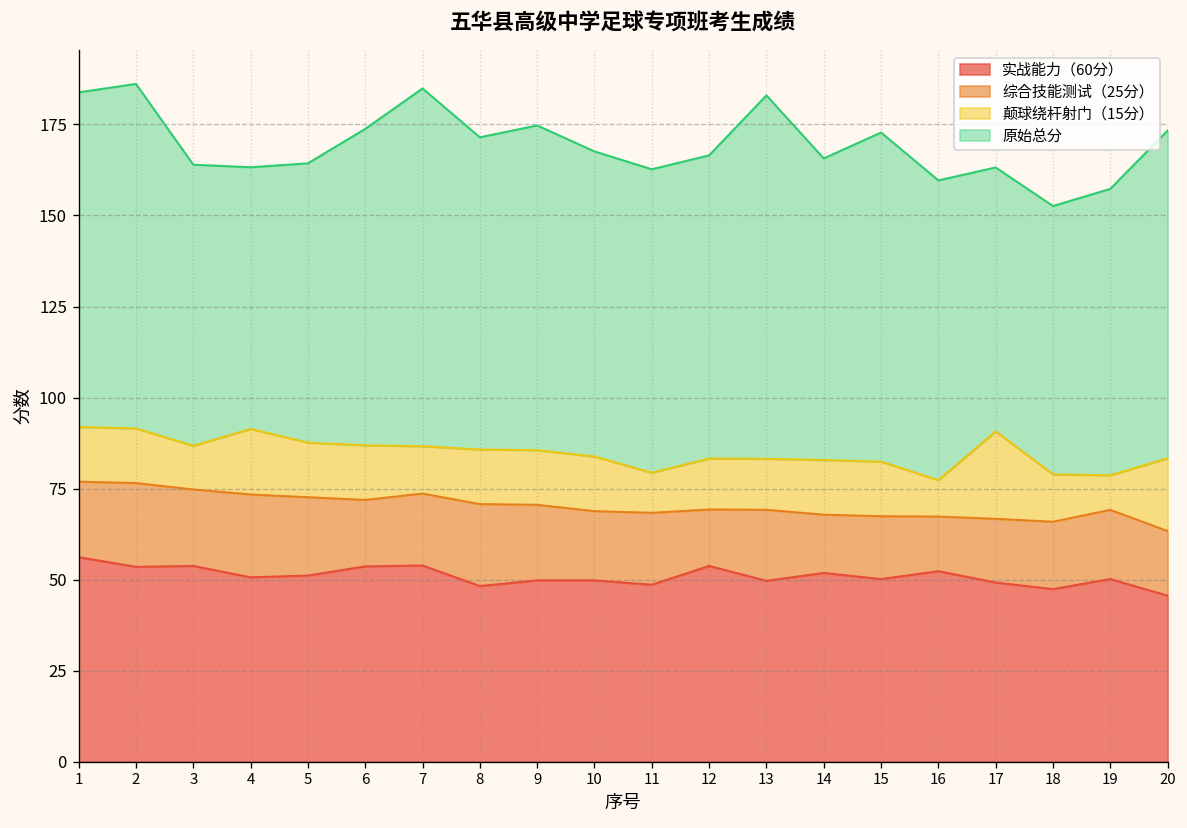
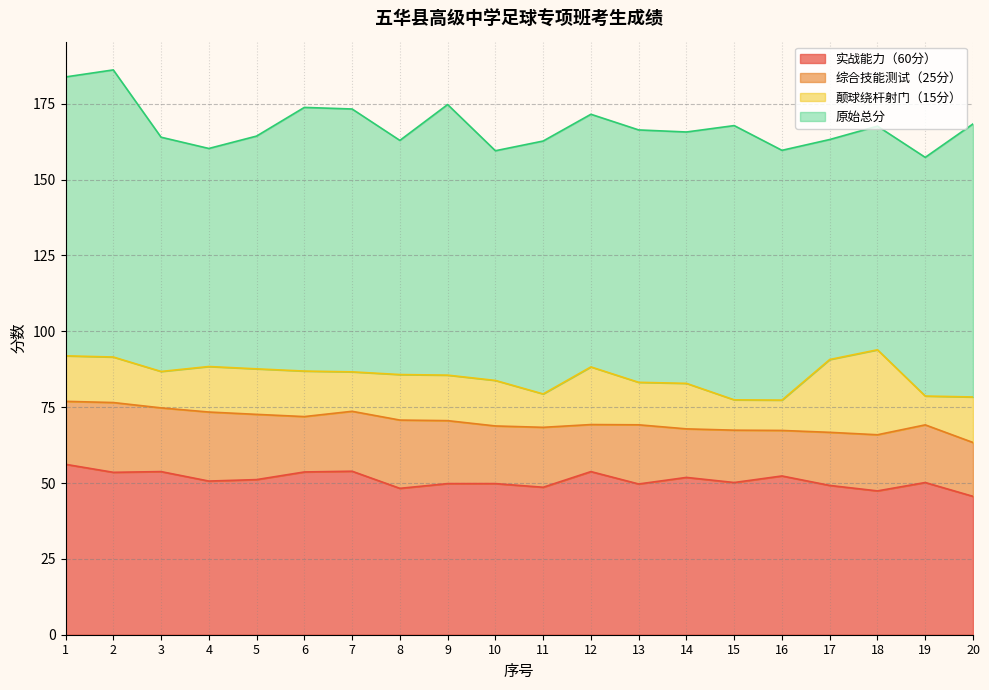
  {
    "颠球绕杆射门（15分）": {
      "1": 15,
      "2": 15,
      "3": 12,
-     "4": 18,
+     "4": 15,
      "5": 15,
      "6": 15,
      "7": 13,
      "8": 15,
      "9": 15,
      "10": 15,
      "11": 11,
-     "12": 14,
+     "12": 19,
      "13": 14,
      "14": 15,
-     "15": 15,
+     "15": 10,
      "16": 10,
      "17": 24,
-     "18": 13,
+     "18": 28,
      "19": 10,
-     "20": 20
+     "20": 15
    },
    "原始总分": {
      "1": 92,
      "2": 95,
      "3": 77,
      "4": 72,
      "5": 77,
      "6": 87,
-     "7": 98,
-     "8": 86,
+     "7": 87,
+     "8": 77,
      "9": 89,
-     "10": 84,
+     "10": 76,
      "11": 83,
      "12": 83,
-     "13": 100,
+     "13": 83,
      "14": 83,
      "15": 90,
      "16": 82,
      "17": 72,
      "19": 79,
      "20": 90
    }
  }
